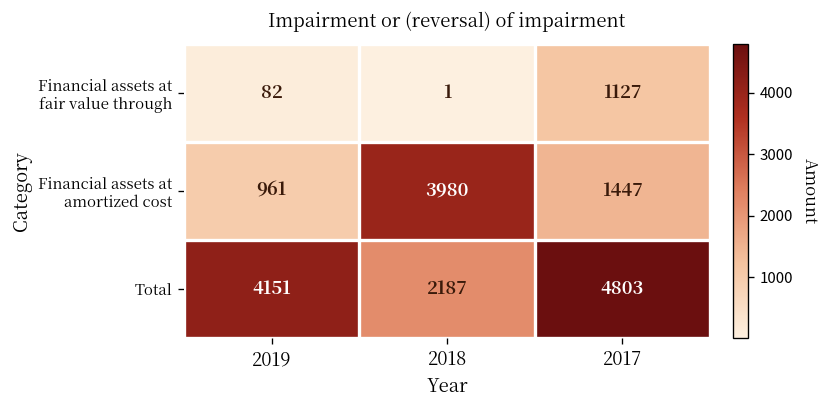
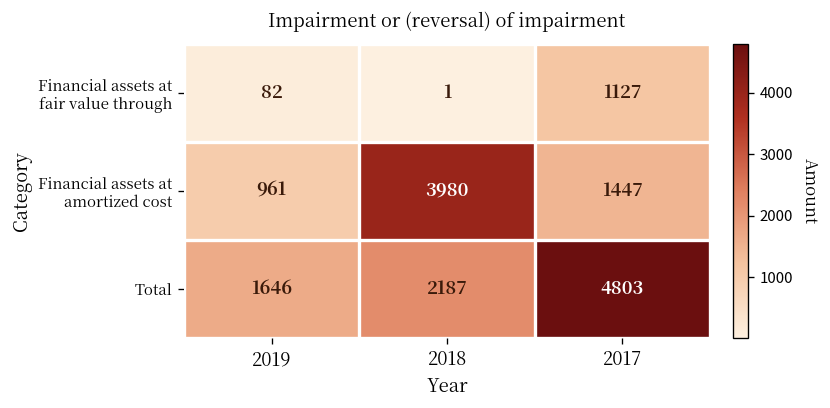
  {
    "Financial assets at fair value through": {
      "2019": 82,
      "2018": 1,
      "2017": 1127
    },
    "Financial assets at amortized cost": {
      "2019": 961,
      "2018": 3980,
      "2017": 1447
    },
    "Total": {
-     "2019": 4151,
+     "2019": 1646,
      "2018": 2187,
      "2017": 4803
    }
  }
